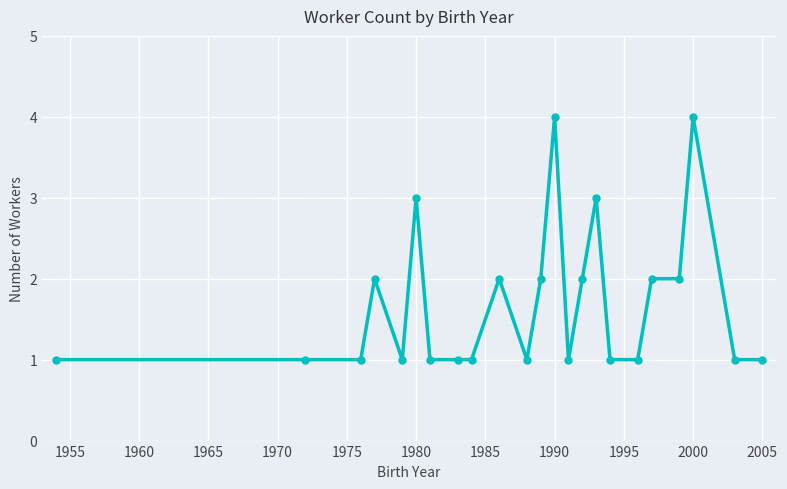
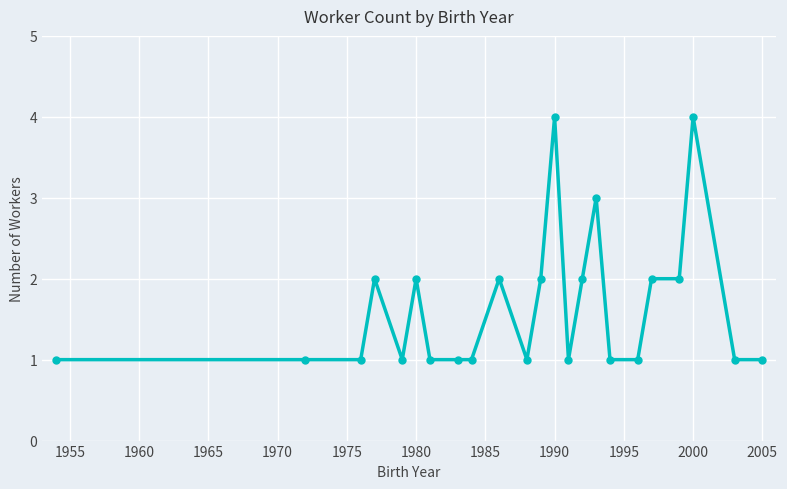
  {
-   "1980": 3,
+   "1980": 2,
    "1990": 4,
    "2000": 4,
    "2005": 1
  }
